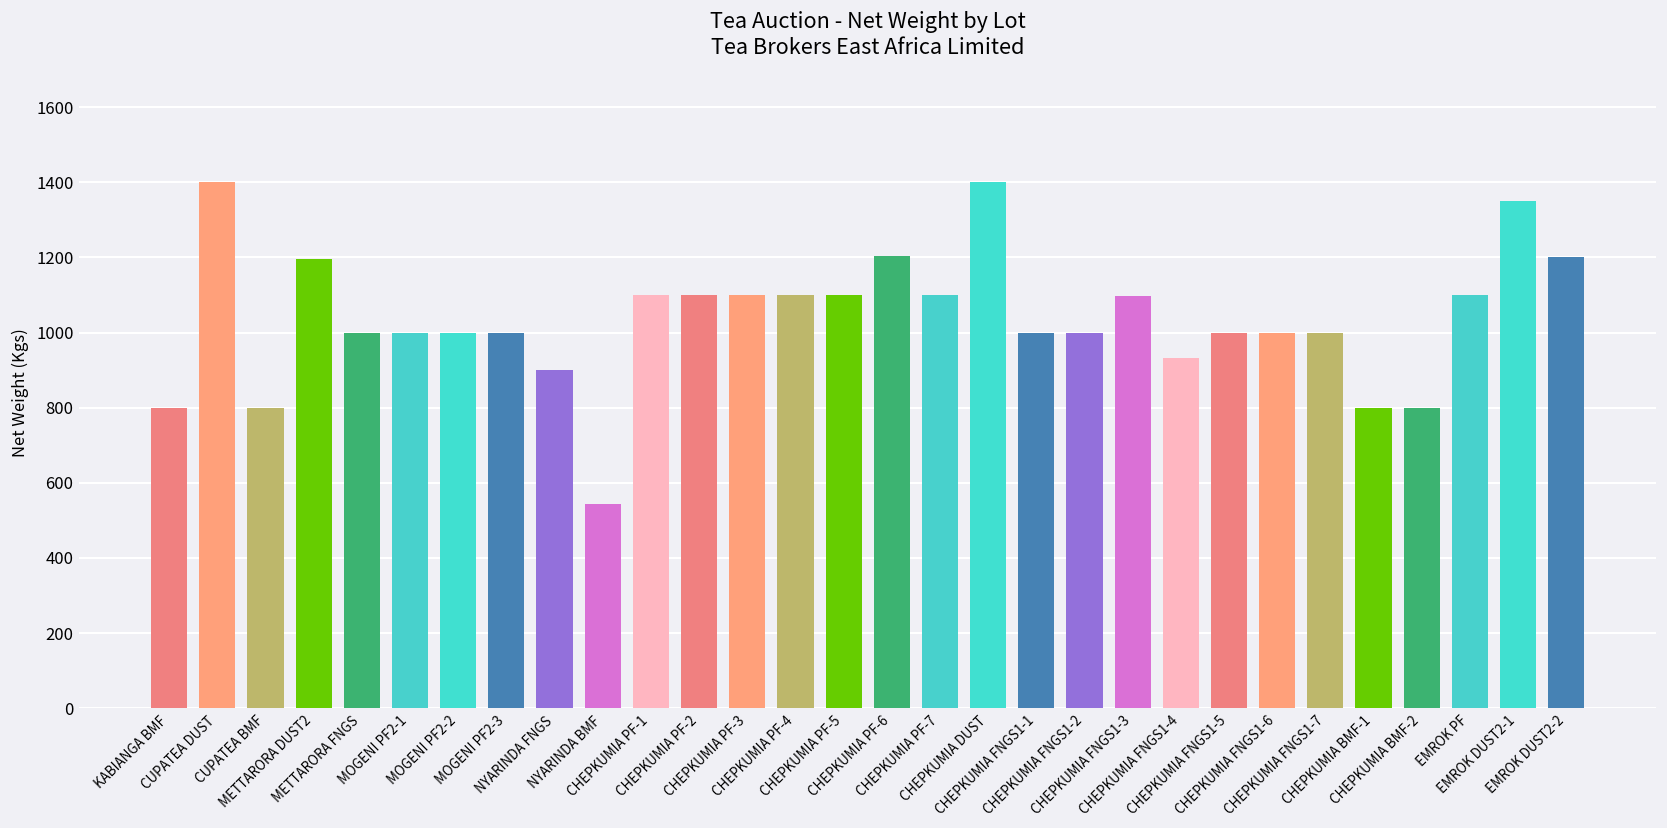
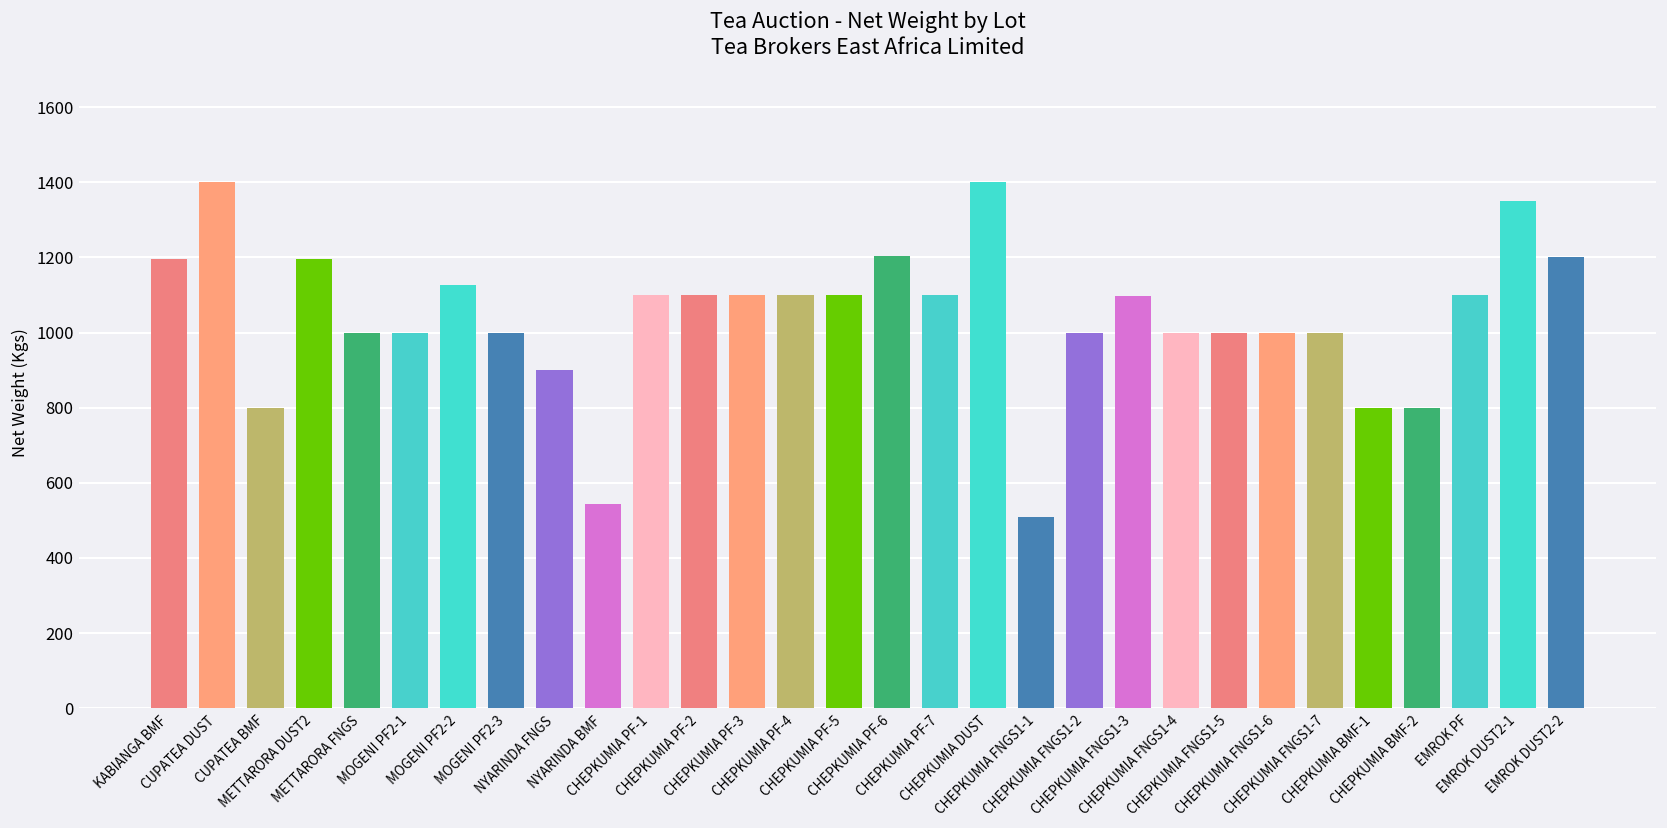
  {
-   "KABIANGA BMF": 800,
+   "KABIANGA BMF": 1200,
    "CUPATEA DUST": 1400,
    "CUPATEA BMF": 800,
    "METTARORA DUST2": 1200,
    "METTARORA FNGS": 1000,
    "MOGENI PF2-1": 1000,
-   "MOGENI PF2-2": 1000,
+   "MOGENI PF2-2": 1130,
    "MOGENI PF2-3": 1000,
    "NYARINDA FNGS": 900,
    "NYARINDA BMF": 540,
    "CHEPKUMIA PF-1": 1100,
    "CHEPKUMIA PF-2": 1100,
    "CHEPKUMIA PF-3": 1100,
    "CHEPKUMIA PF-4": 1100,
    "CHEPKUMIA PF-5": 1100,
    "CHEPKUMIA PF-6": 1200,
    "CHEPKUMIA PF-7": 1100,
    "CHEPKUMIA DUST": 1400,
-   "CHEPKUMIA FNGS1-1": 1000,
+   "CHEPKUMIA FNGS1-1": 510,
    "CHEPKUMIA FNGS1-2": 1000,
    "CHEPKUMIA FNGS1-3": 1100,
-   "CHEPKUMIA FNGS1-4": 930,
+   "CHEPKUMIA FNGS1-4": 1000,
    "CHEPKUMIA FNGS1-5": 1000,
    "CHEPKUMIA FNGS1-6": 1000,
    "CHEPKUMIA FNGS1-7": 1000,
    "CHEPKUMIA BMF-1": 800,
    "CHEPKUMIA BMF-2": 800,
    "EMROK PF": 1100,
    "EMROK DUST2-1": 1350,
    "EMROK DUST2-2": 1200
  }
